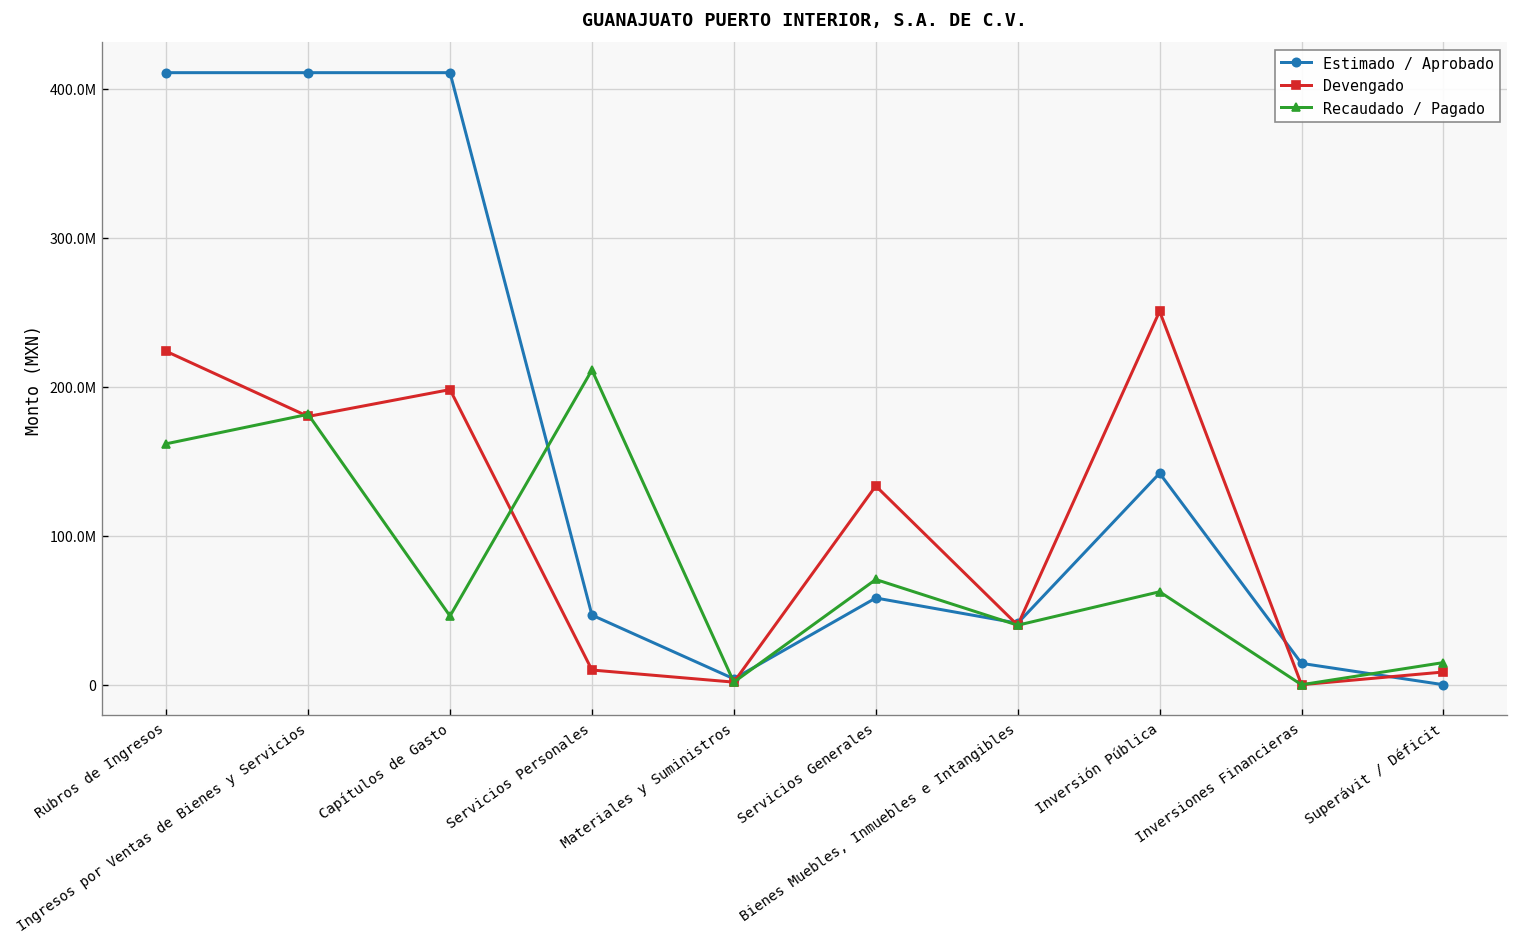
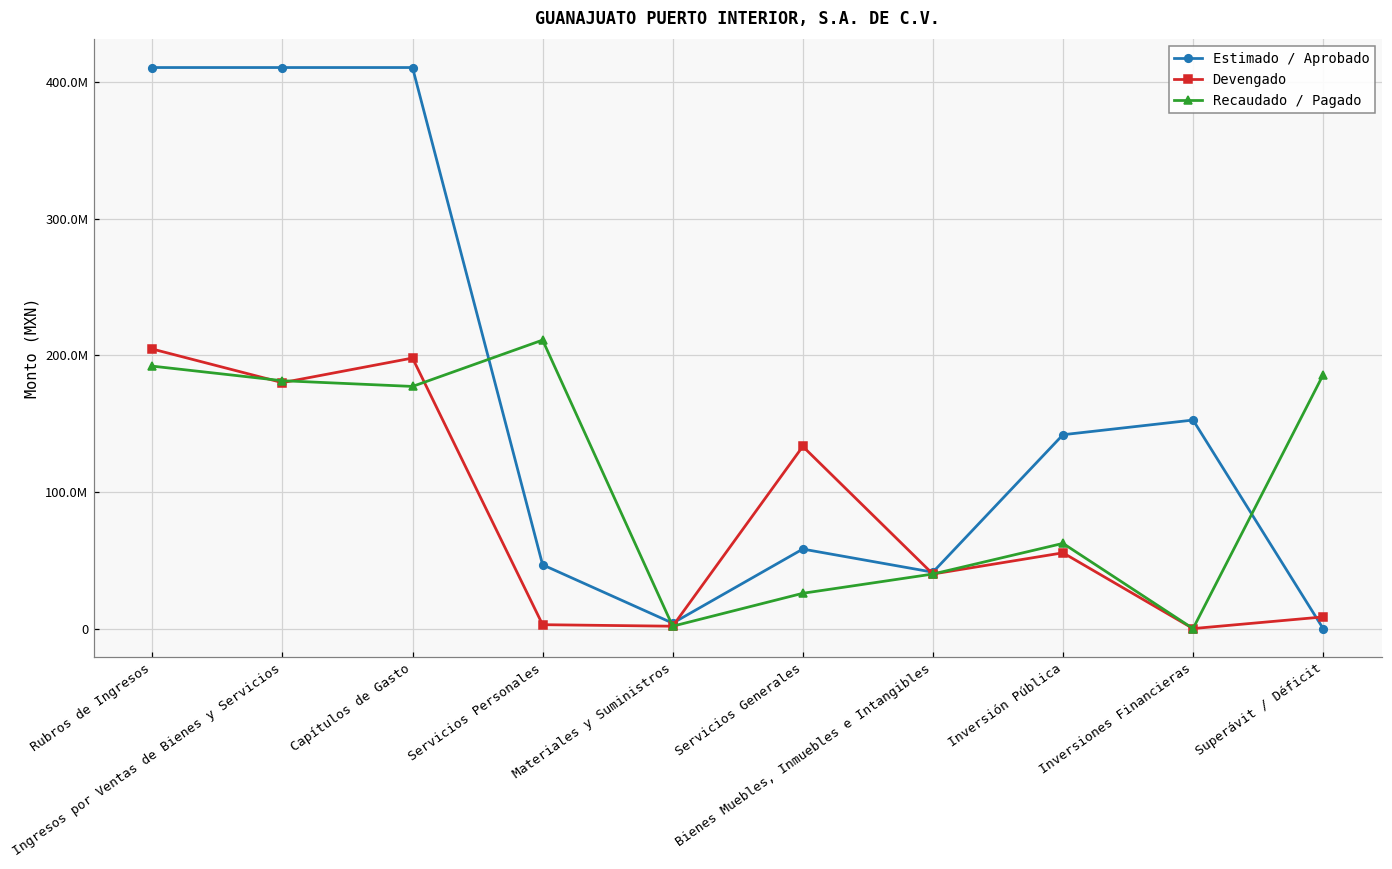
  {
    "Estimado / Aprobado": {
      "Rubros de Ingresos": 411000000,
      "Ingresos por Ventas de Bienes y Servicios": 411000000,
      "Capítulos de Gasto": 411000000,
      "Servicios Personales": 47000000,
      "Materiales y Suministros": 4000000,
      "Servicios Generales": 58000000,
      "Inversión Pública": 142000000,
-     "Inversiones Financieras": 14000000,
+     "Inversiones Financieras": 153000000,
      "Superávit / Déficit": 0
    },
    "Devengado": {
-     "Rubros de Ingresos": 224000000,
+     "Rubros de Ingresos": 205000000,
      "Capítulos de Gasto": 198000000,
-     "Servicios Personales": 10000000,
+     "Servicios Personales": 3000000,
      "Servicios Generales": 133000000,
-     "Inversión Pública": 251000000,
+     "Inversión Pública": 55000000,
      "Superávit / Déficit": 9000000
    },
    "Recaudado / Pagado": {
-     "Rubros de Ingresos": 162000000,
-     "Capítulos de Gasto": 46000000,
+     "Rubros de Ingresos": 192000000,
+     "Capítulos de Gasto": 177000000,
      "Servicios Personales": 211000000,
-     "Servicios Generales": 71000000,
+     "Servicios Generales": 26000000,
      "Inversión Pública": 62000000,
-     "Superávit / Déficit": 15000000
+     "Superávit / Déficit": 186000000
    }
  }
